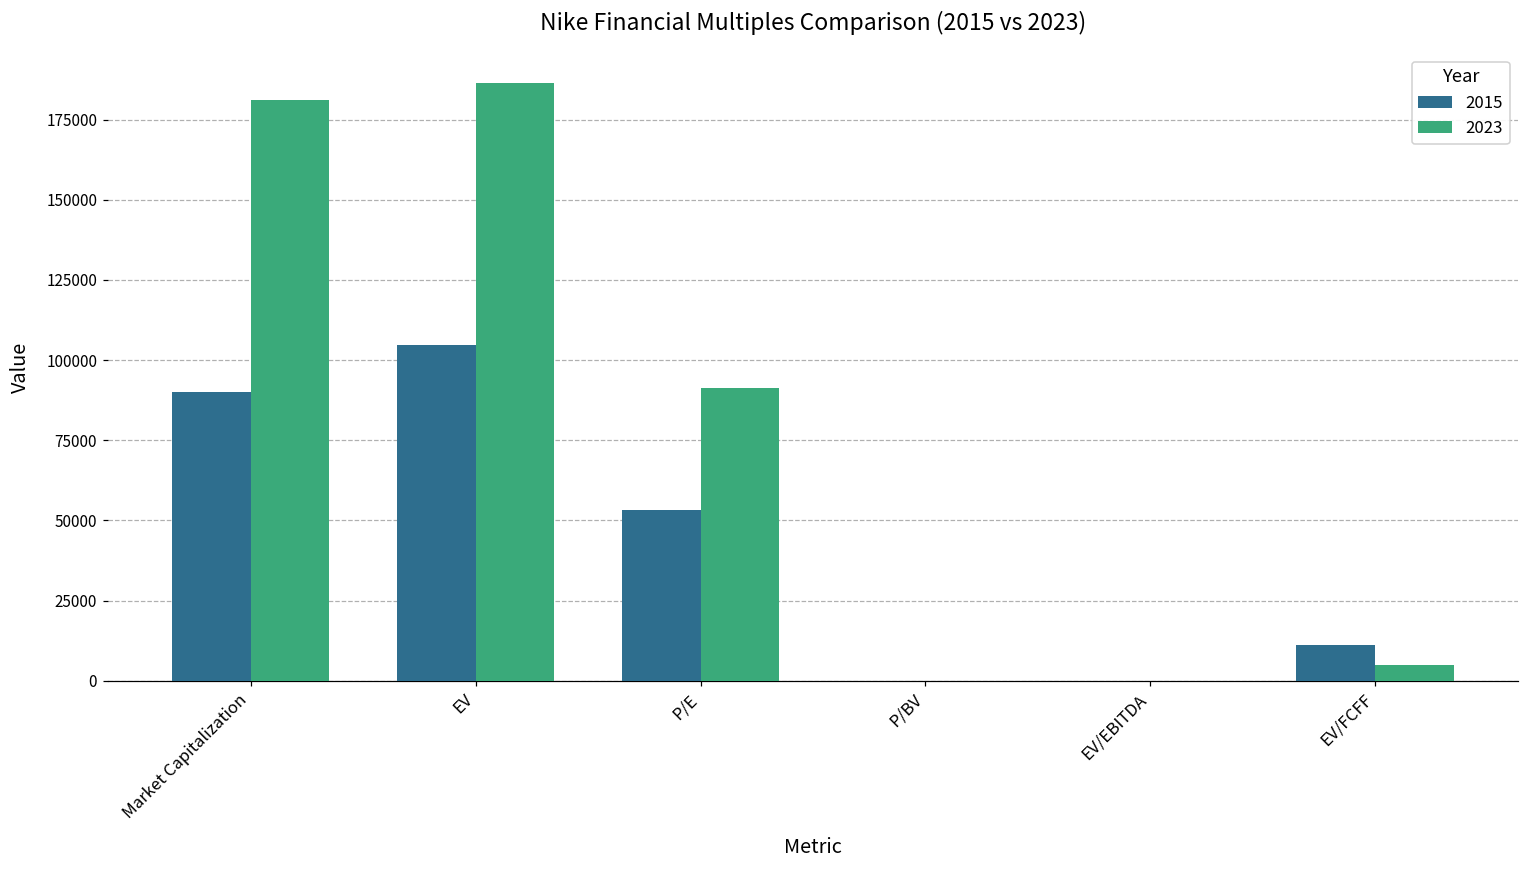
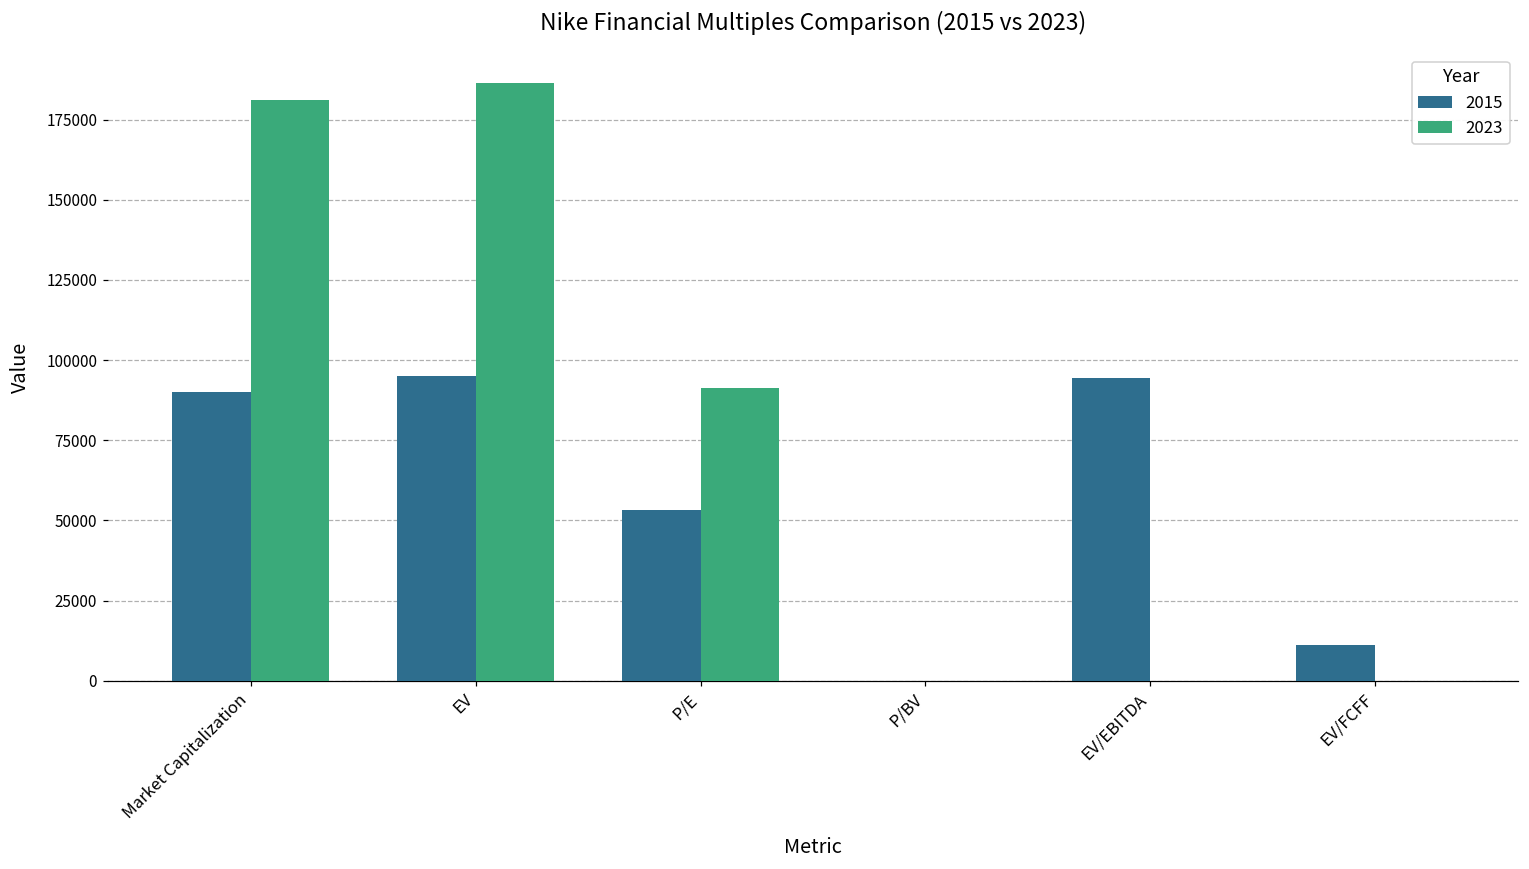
  {
    "2015": {
      "Market Capitalization": 90000,
-     "EV": 105000,
+     "EV": 95000,
      "P/E": 53000,
-     "EV/EBITDA": 0,
+     "EV/EBITDA": 94000,
      "EV/FCFF": 11000
    },
    "2023": {
      "Market Capitalization": 181000,
      "EV": 186000,
      "P/E": 91000,
-     "EV/FCFF": 5000
+     "EV/FCFF": 0
    }
  }
